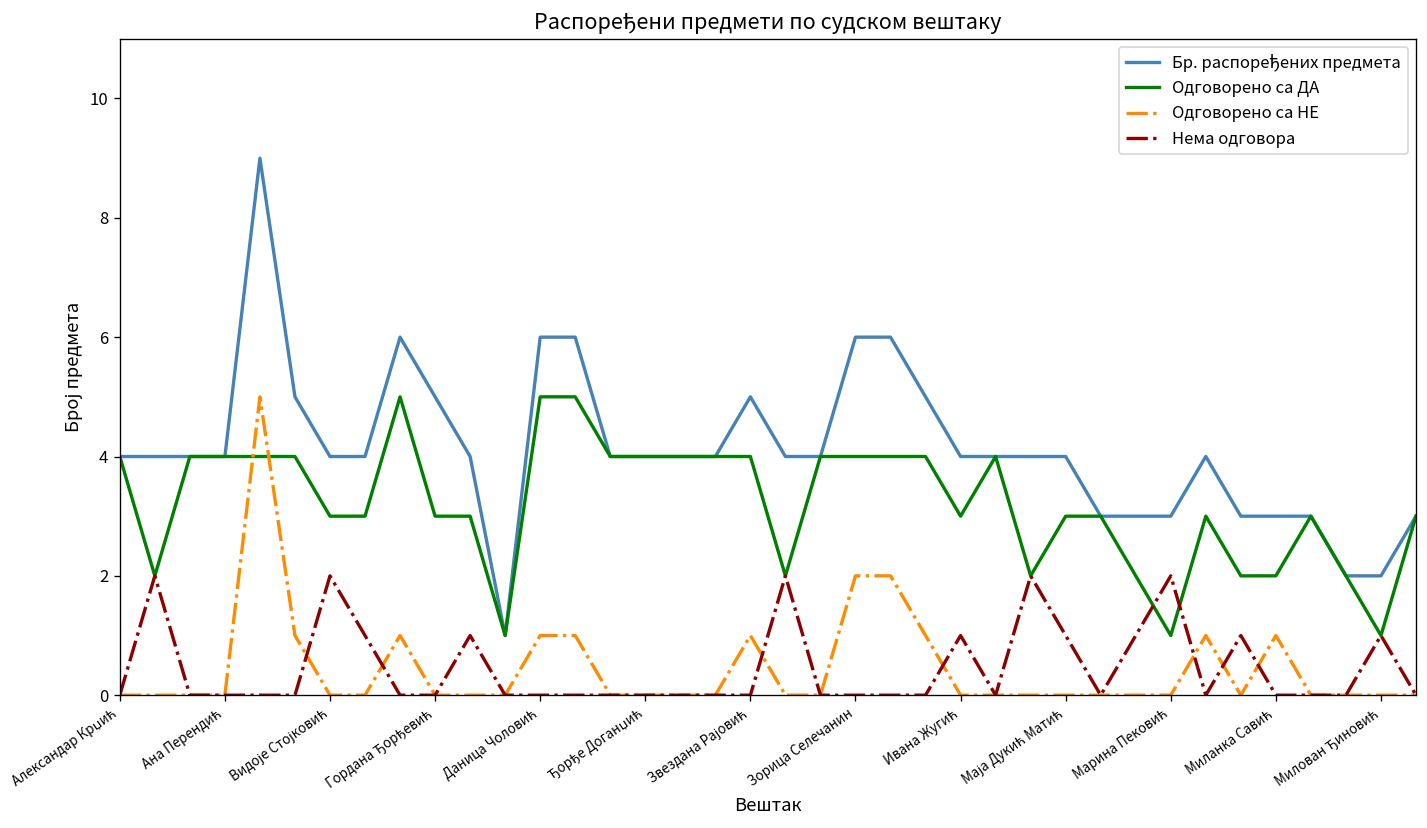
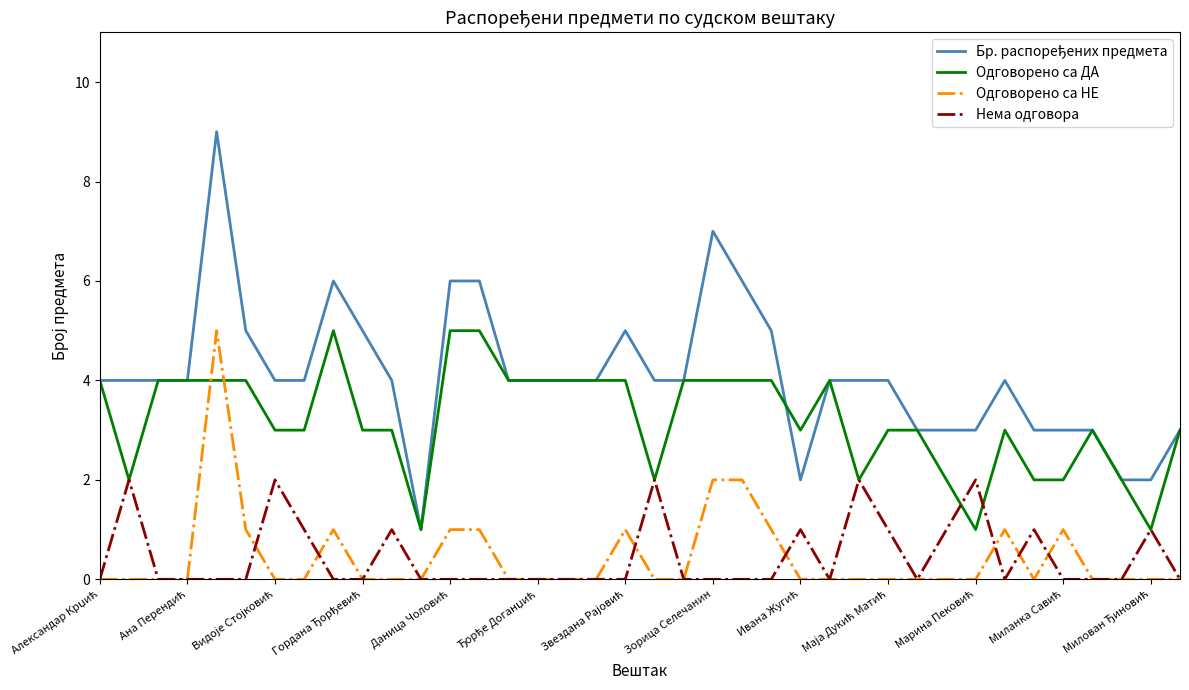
  {
    "Бр. распоређених предмета": {
      "Видоје Стојковић": 4,
      "Гордана Ђорђевић": 5,
      "Даница Чоловић": 6,
      "Звездана Рајовић": 5,
-     "Зорица Селечанин": 6,
-     "Ивана Жугић": 4,
+     "Зорица Селечанин": 7,
+     "Ивана Жугић": 2,
      "Маја Дукић Матић": 4,
      "Марина Пековић": 3,
      "Миланка Савић": 3,
      "Милован Ђиновић": 2
    },
    "Одговорено са ДА": {
      "Видоје Стојковић": 3,
      "Гордана Ђорђевић": 3,
      "Даница Чоловић": 5,
      "Звездана Рајовић": 4,
      "Зорица Селечанин": 4,
      "Ивана Жугић": 3,
      "Маја Дукић Матић": 3,
      "Марина Пековић": 1,
      "Миланка Савић": 2
    },
    "Одговорено са НЕ": {
      "Видоје Стојковић": 0,
      "Даница Чоловић": 1,
      "Звездана Рајовић": 1,
      "Зорица Селечанин": 2,
      "Ивана Жугић": 0,
      "Маја Дукић Матић": 0,
      "Марина Пековић": 0,
      "Миланка Савић": 1,
      "Милован Ђиновић": 0
    },
    "Нема одговора": {
      "Видоје Стојковић": 2,
      "Даница Чоловић": 0,
      "Звездана Рајовић": 0,
      "Зорица Селечанин": 0,
      "Ивана Жугић": 1,
      "Маја Дукић Матић": 1,
      "Марина Пековић": 2,
      "Миланка Савић": 0
    }
  }
